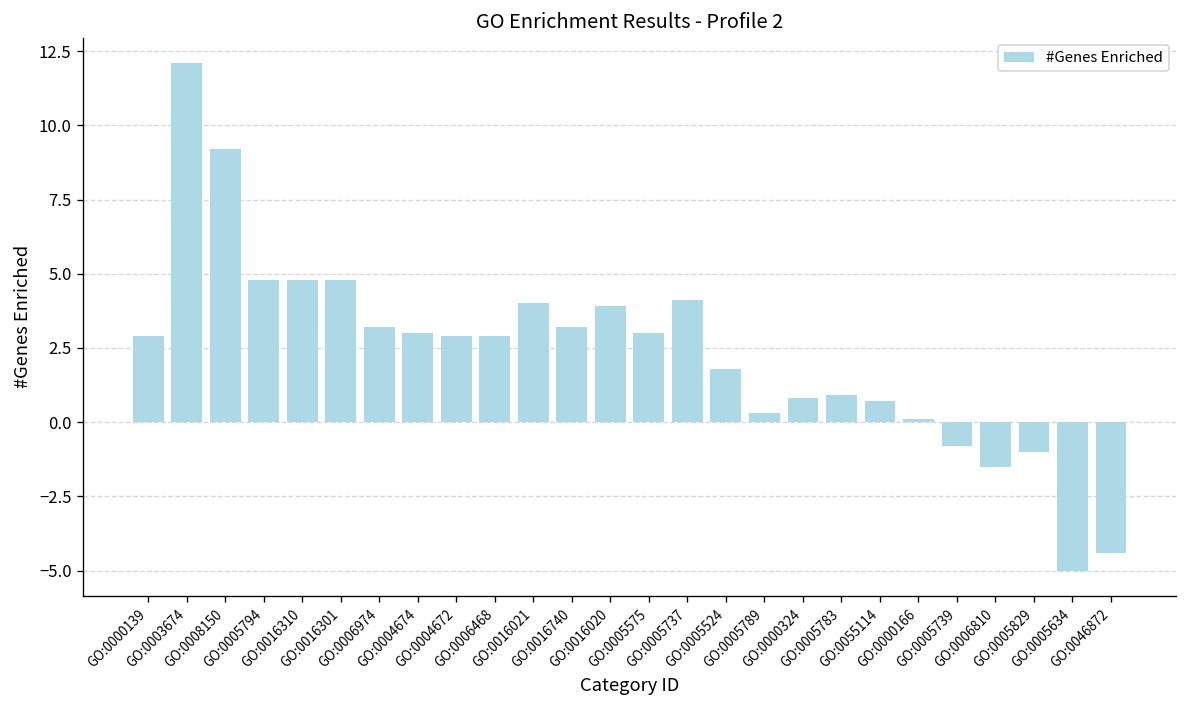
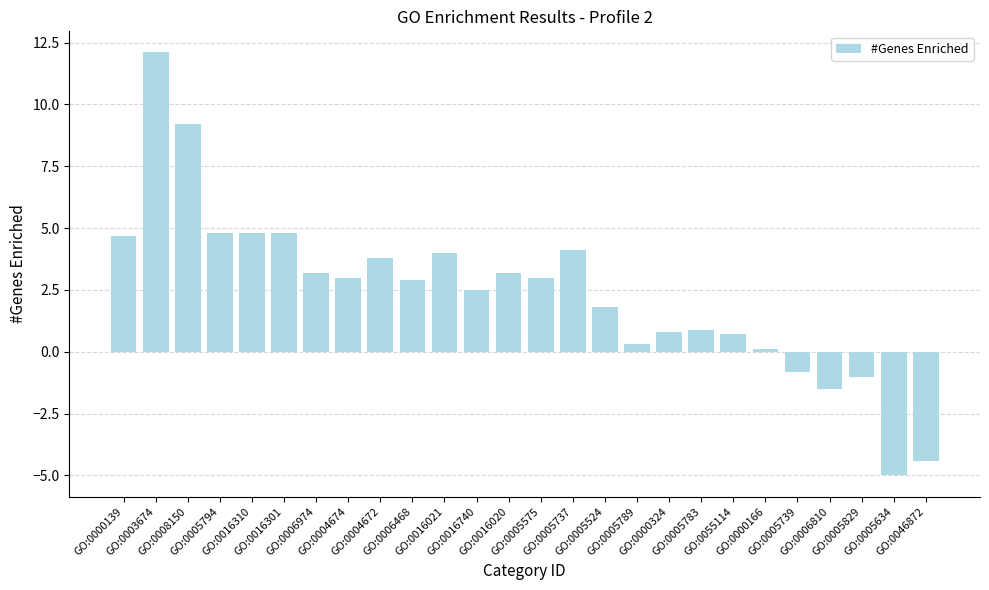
  {
-   "GO:0000139": 2.9,
+   "GO:0000139": 4.7,
    "GO:0003674": 12.1,
    "GO:0008150": 9.2,
    "GO:0005794": 4.8,
    "GO:0016310": 4.8,
    "GO:0016301": 4.8,
    "GO:0006974": 3.2,
    "GO:0004674": 3.0,
-   "GO:0004672": 2.9,
+   "GO:0004672": 3.8,
    "GO:0006468": 2.9,
    "GO:0016021": 4.0,
-   "GO:0016740": 3.2,
-   "GO:0016020": 3.9,
+   "GO:0016740": 2.5,
+   "GO:0016020": 3.2,
    "GO:0005575": 3.0,
    "GO:0005737": 4.1,
    "GO:0005524": 1.8,
    "GO:0005789": 0.3,
    "GO:0000324": 0.8,
    "GO:0005783": 0.9,
    "GO:0055114": 0.7,
    "GO:0005739": -0.8,
    "GO:0006810": -1.5,
    "GO:0005829": -1.0,
    "GO:0005634": -5.0,
    "GO:0046872": -4.4
  }
